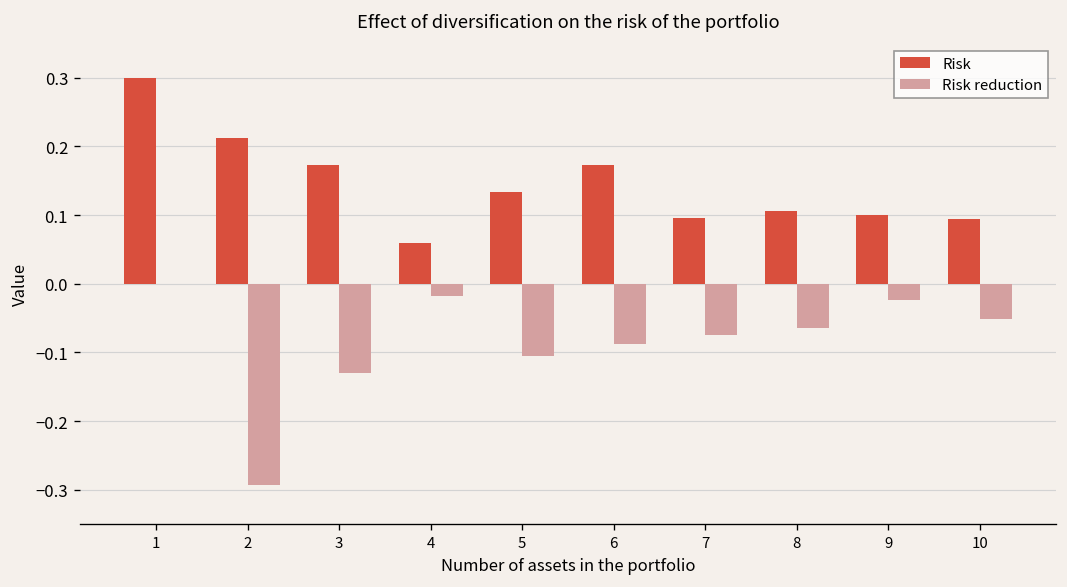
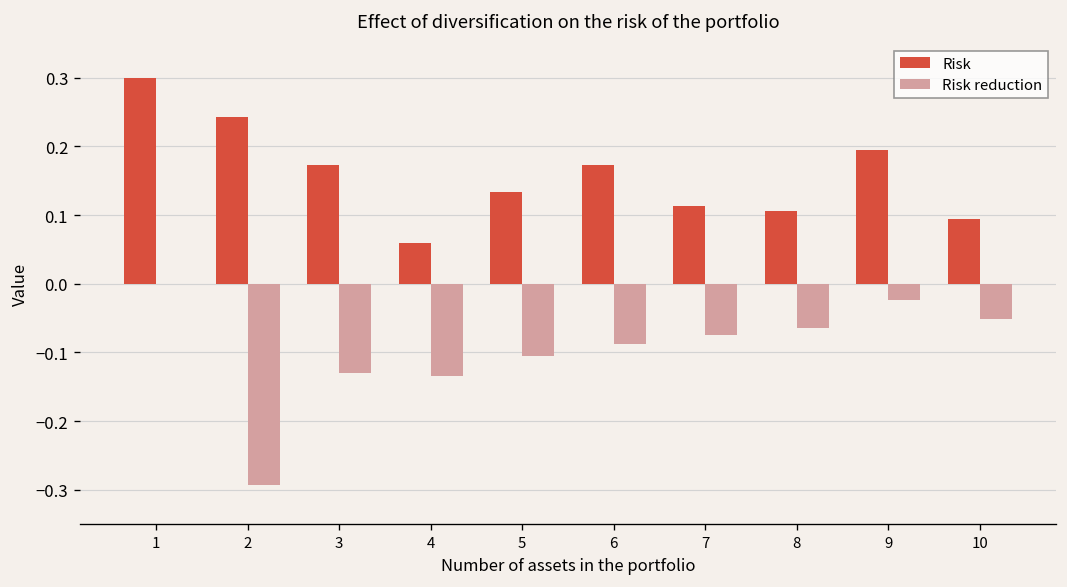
  {
    "Risk": {
      "1": 0.30,
-     "2": 0.21,
+     "2": 0.24,
      "3": 0.17,
      "4": 0.06,
      "5": 0.13,
      "6": 0.17,
-     "7": 0.10,
+     "7": 0.11,
      "8": 0.11,
-     "9": 0.10,
+     "9": 0.19,
      "10": 0.09
    },
    "Risk reduction": {
      "1": 0.00,
      "2": -0.29,
      "3": -0.13,
-     "4": -0.02,
+     "4": -0.13,
      "5": -0.11,
      "6": -0.09,
      "7": -0.07,
      "8": -0.06,
      "9": -0.02,
      "10": -0.05
    }
  }
